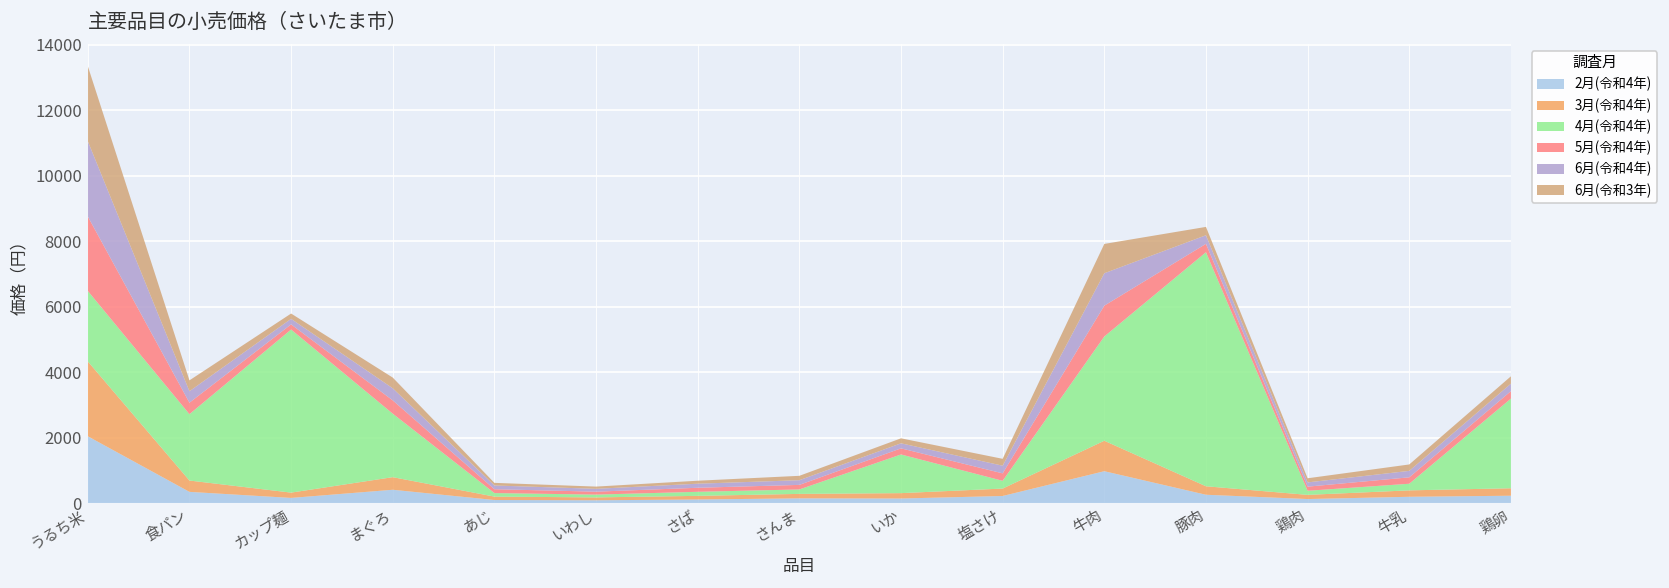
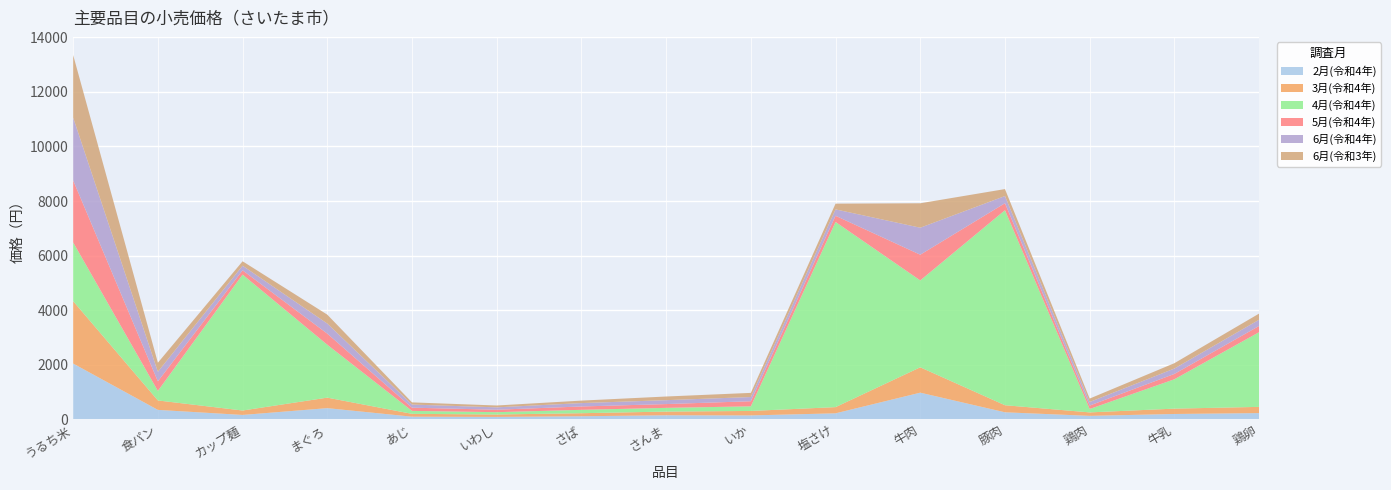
  {
    "4月(令和4年)": {
      "うるち米": 2200,
-     "食パン": 2000,
+     "食パン": 400,
      "カップ麺": 5000,
      "まぐろ": 1900,
      "あじ": 100,
      "さば": 100,
      "さんま": 100,
-     "いか": 1200,
-     "塩さけ": 200,
+     "いか": 200,
+     "塩さけ": 6800,
      "牛肉": 3200,
      "豚肉": 7100,
      "鶏肉": 100,
-     "牛乳": 200,
+     "牛乳": 1100,
      "鶏卵": 2700
    }
  }
